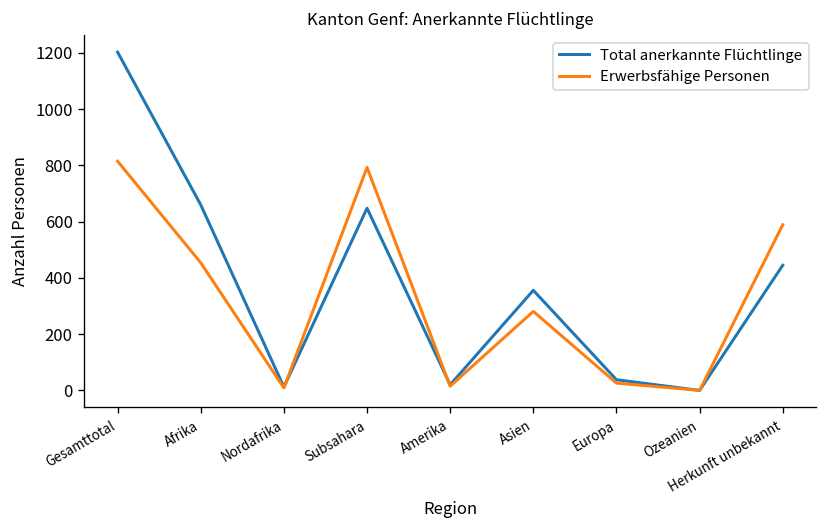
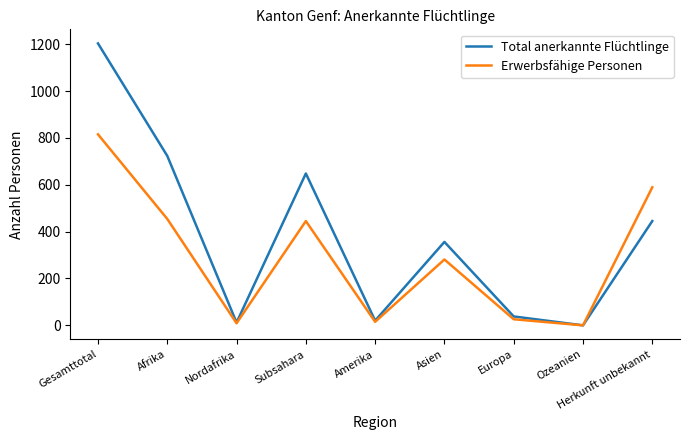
  {
    "Total anerkannte Flüchtlinge": {
      "Gesamttotal": 1200,
-     "Afrika": 660,
+     "Afrika": 720,
      "Subsahara": 650,
      "Asien": 360,
      "Europa": 40,
      "Herkunft unbekannt": 450
    },
    "Erwerbsfähige Personen": {
      "Gesamttotal": 820,
      "Afrika": 450,
-     "Subsahara": 790,
+     "Subsahara": 450,
      "Asien": 280,
      "Europa": 30,
      "Herkunft unbekannt": 590
    }
  }
